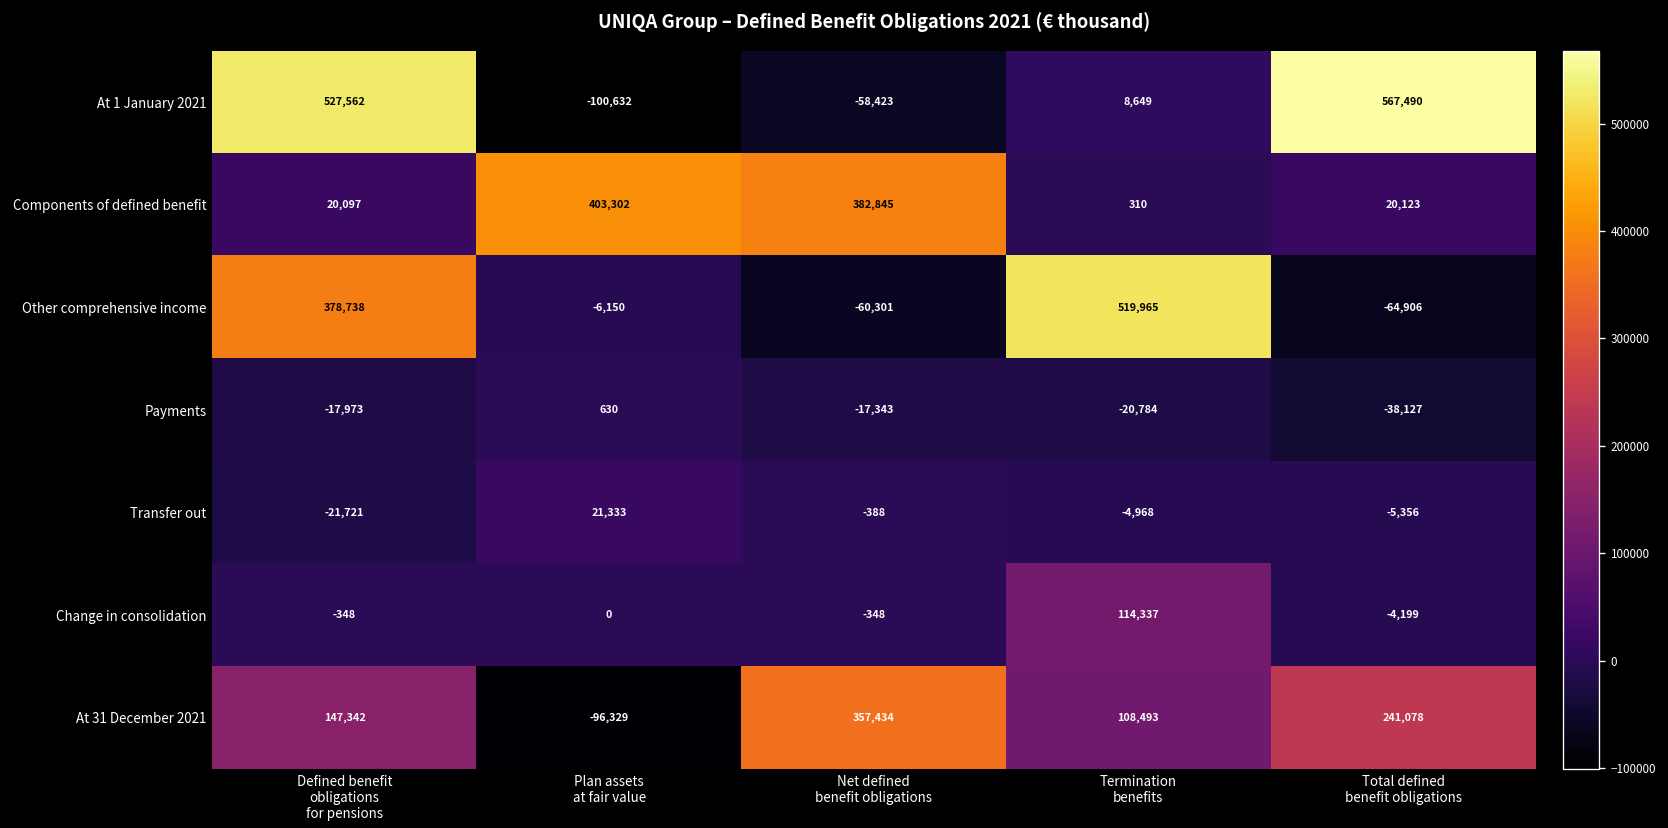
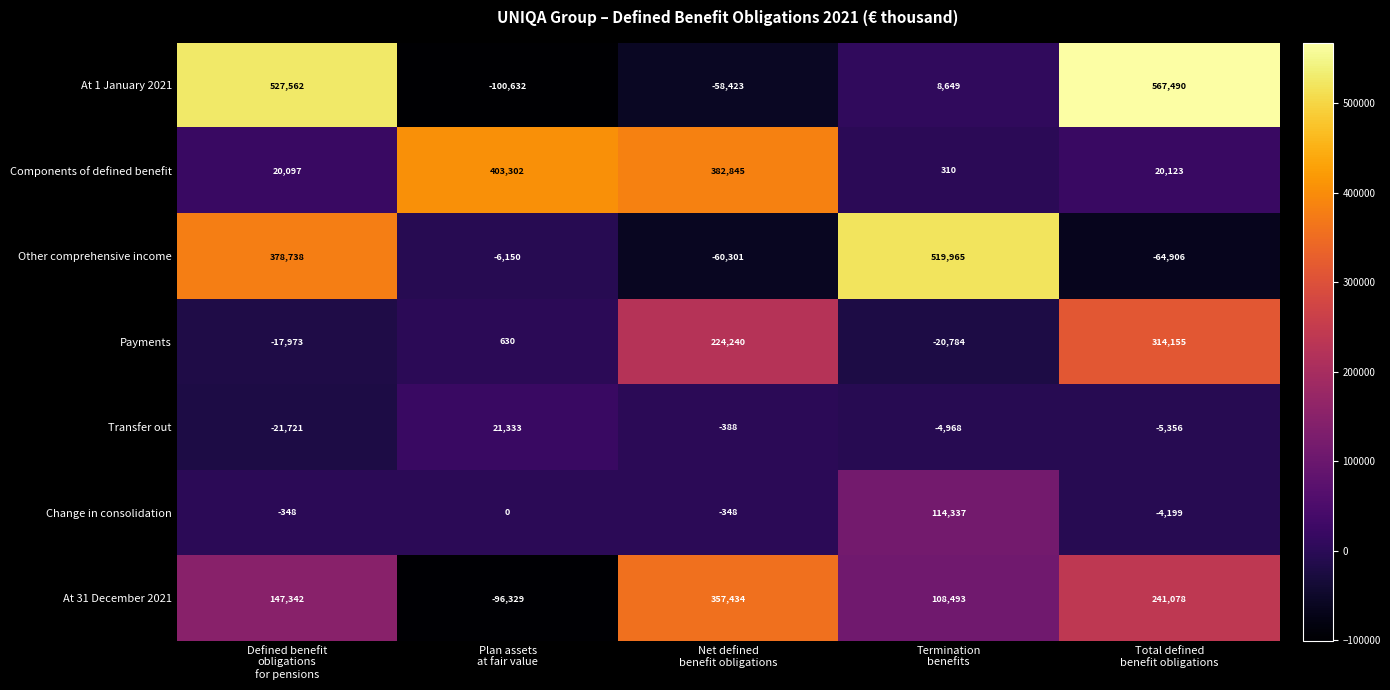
  {
    "At 1 January 2021": {
      "Defined benefit obligations for pensions": "527,562",
      "Plan assets at fair value": "-100,632",
      "Net defined benefit obligations": "-58,423",
      "Termination benefits": "8,649",
      "Total defined benefit obligations": "567,490"
    },
    "Components of defined benefit": {
      "Defined benefit obligations for pensions": "20,097",
      "Plan assets at fair value": "403,302",
      "Net defined benefit obligations": "382,845",
      "Termination benefits": "310",
      "Total defined benefit obligations": "20,123"
    },
    "Other comprehensive income": {
      "Defined benefit obligations for pensions": "378,738",
      "Plan assets at fair value": "-6,150",
      "Net defined benefit obligations": "-60,301",
      "Termination benefits": "519,965",
      "Total defined benefit obligations": "-64,906"
    },
    "Payments": {
      "Defined benefit obligations for pensions": "-17,973",
      "Plan assets at fair value": "630",
-     "Net defined benefit obligations": "-17,343",
+     "Net defined benefit obligations": "224,240",
      "Termination benefits": "-20,784",
-     "Total defined benefit obligations": "-38,127"
+     "Total defined benefit obligations": "314,155"
    },
    "Transfer out": {
      "Defined benefit obligations for pensions": "-21,721",
      "Plan assets at fair value": "21,333",
      "Net defined benefit obligations": "-388",
      "Termination benefits": "-4,968",
      "Total defined benefit obligations": "-5,356"
    },
    "Change in consolidation": {
      "Defined benefit obligations for pensions": "-348",
      "Plan assets at fair value": "0",
      "Net defined benefit obligations": "-348",
      "Termination benefits": "114,337",
      "Total defined benefit obligations": "-4,199"
    },
    "At 31 December 2021": {
      "Defined benefit obligations for pensions": "147,342",
      "Plan assets at fair value": "-96,329",
      "Net defined benefit obligations": "357,434",
      "Termination benefits": "108,493",
      "Total defined benefit obligations": "241,078"
    }
  }
